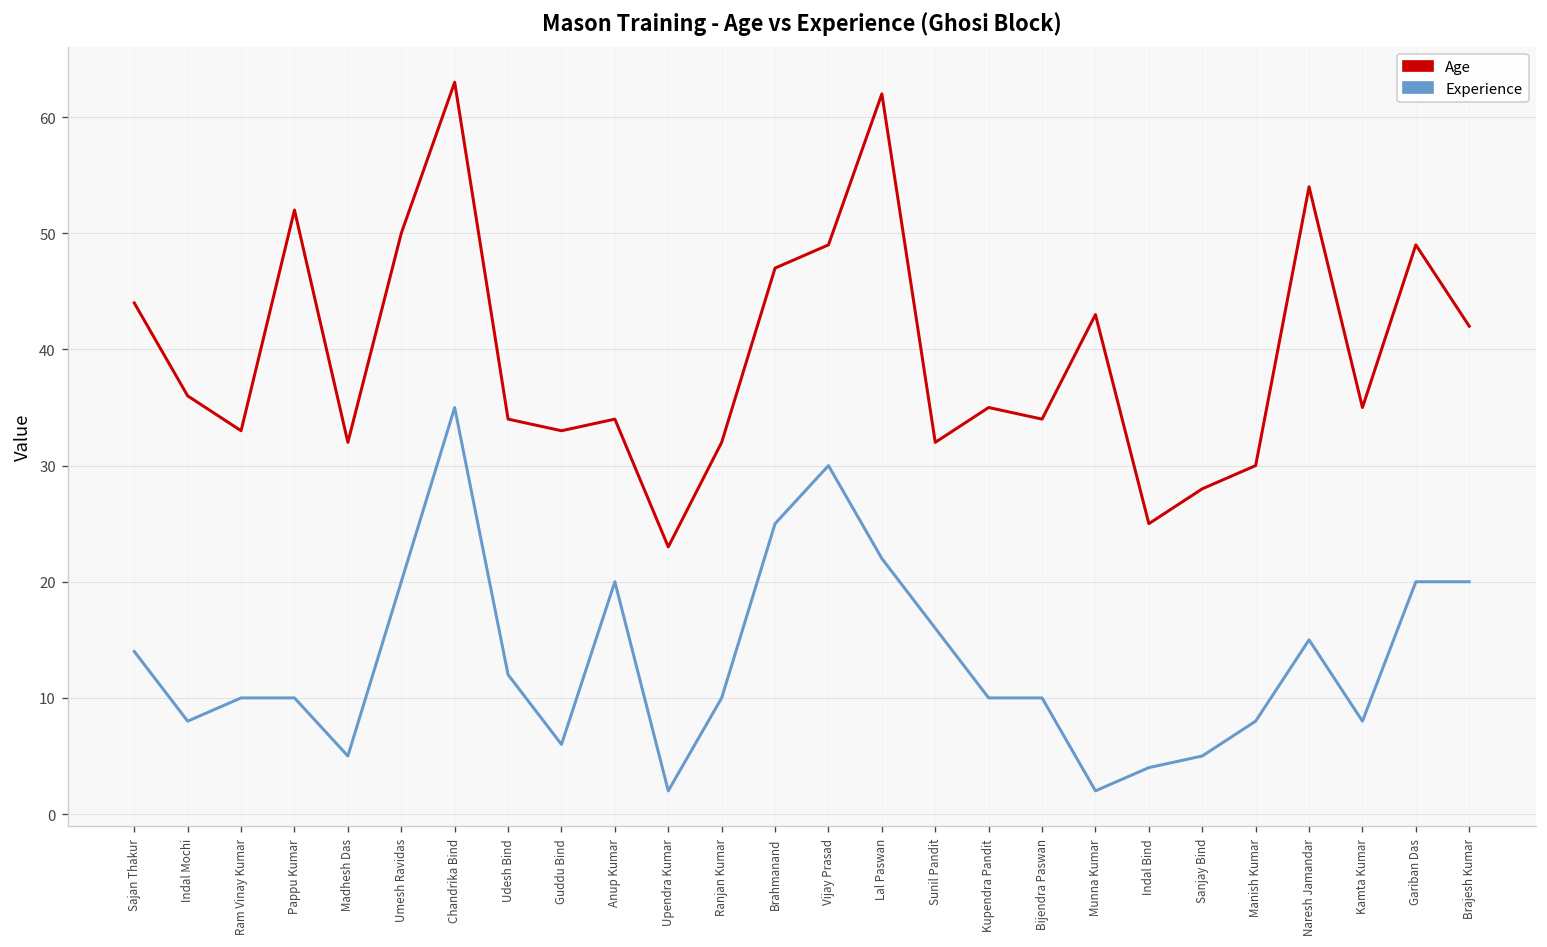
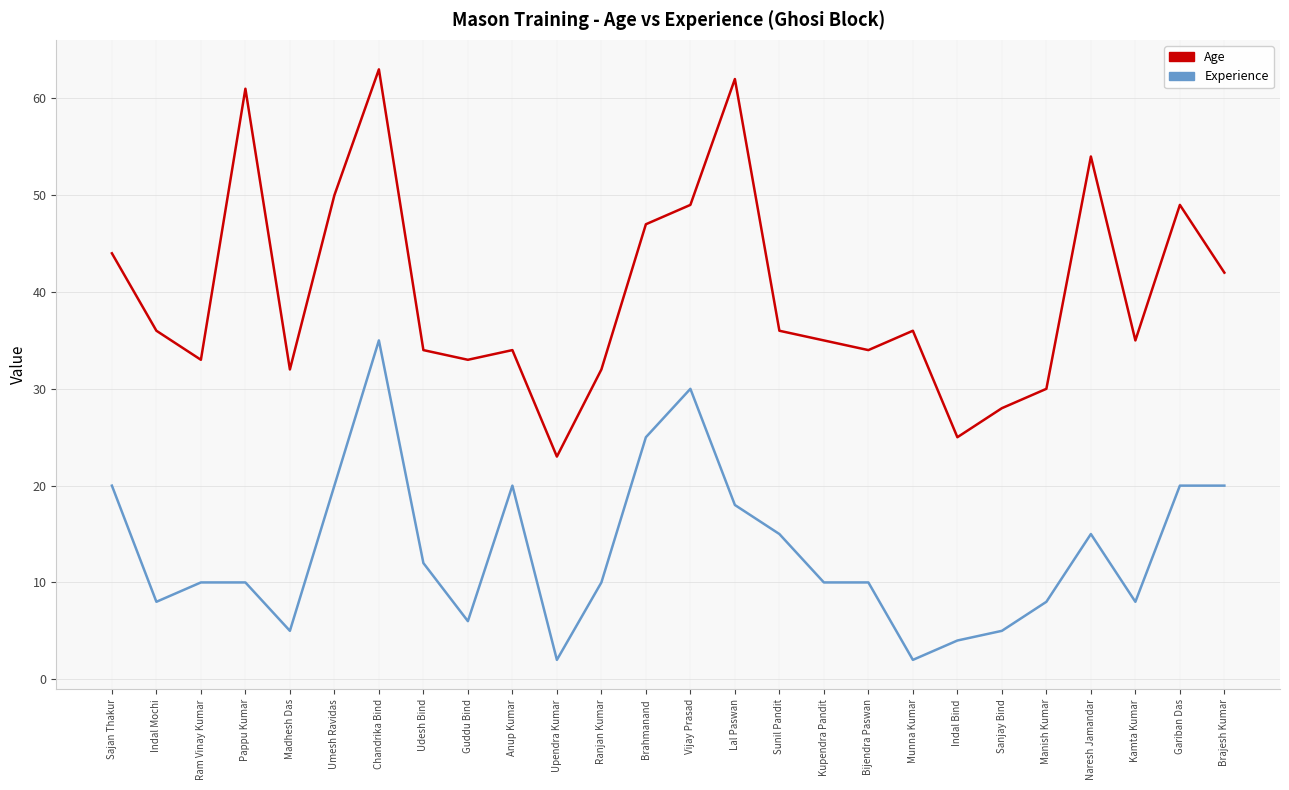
  {
    "Age": {
      "Sajan Thakur": 44,
      "Indal Mochi": 36,
      "Ram Vinay Kumar": 33,
-     "Pappu Kumar": 52,
+     "Pappu Kumar": 61,
      "Madhesh Das": 32,
      "Umesh Ravidas": 50,
      "Chandrika Bind": 63,
      "Udesh Bind": 34,
      "Guddu Bind": 33,
      "Anup Kumar": 34,
      "Upendra Kumar": 23,
      "Ranjan Kumar": 32,
      "Brahmanand": 47,
      "Vijay Prasad": 49,
      "Lal Paswan": 62,
-     "Sunil Pandit": 32,
+     "Sunil Pandit": 36,
      "Kupendra Pandit": 35,
      "Bijendra Paswan": 34,
-     "Munna Kumar": 43,
+     "Munna Kumar": 36,
      "Indal Bind": 25,
      "Sanjay Bind": 28,
      "Manish Kumar": 30,
      "Naresh Jamandar": 54,
      "Kamta Kumar": 35,
      "Gariban Das": 49,
      "Brajesh Kumar": 42
    },
    "Experience": {
-     "Sajan Thakur": 14,
+     "Sajan Thakur": 20,
      "Indal Mochi": 8,
      "Ram Vinay Kumar": 10,
      "Pappu Kumar": 10,
      "Madhesh Das": 5,
      "Umesh Ravidas": 20,
      "Chandrika Bind": 35,
      "Udesh Bind": 12,
      "Guddu Bind": 6,
      "Anup Kumar": 20,
      "Upendra Kumar": 2,
      "Ranjan Kumar": 10,
      "Brahmanand": 25,
      "Vijay Prasad": 30,
-     "Lal Paswan": 22,
-     "Sunil Pandit": 16,
+     "Lal Paswan": 18,
+     "Sunil Pandit": 15,
      "Kupendra Pandit": 10,
      "Bijendra Paswan": 10,
      "Munna Kumar": 2,
      "Indal Bind": 4,
      "Sanjay Bind": 5,
      "Manish Kumar": 8,
      "Naresh Jamandar": 15,
      "Kamta Kumar": 8,
      "Gariban Das": 20,
      "Brajesh Kumar": 20
    }
  }
